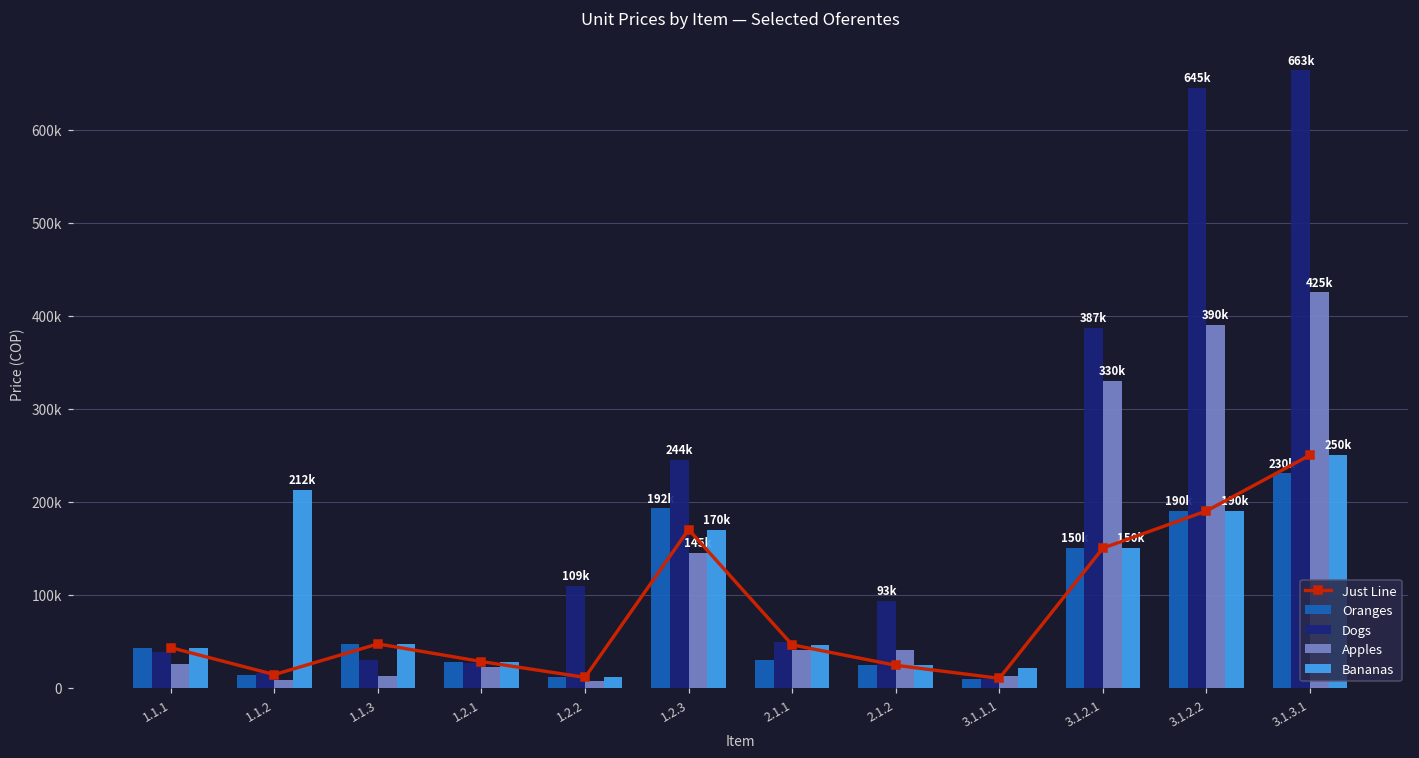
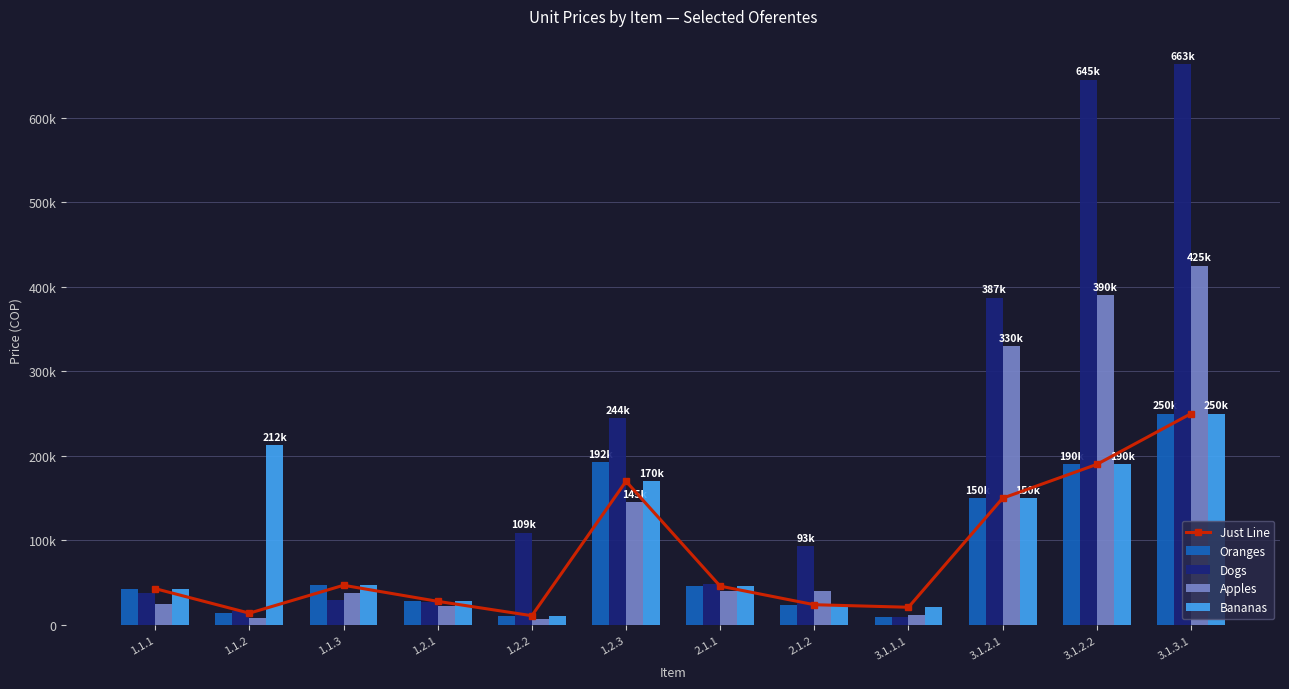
  {
    "Just Line": {
      "1.1.1": "40000",
      "1.1.2": "10000",
      "1.1.3": "50000",
      "1.2.1": "30000",
      "1.2.2": "10000",
      "2.1.1": "50000",
      "2.1.2": "20000",
-     "3.1.1.1": "10000"
+     "3.1.1.1": "20000"
    },
    "Oranges": {
-     "2.1.1": "30000",
+     "2.1.1": "50000",
      "3.1.2.1": "150k",
      "3.1.2.2": "190k",
-     "3.1.3.1": "230k"
+     "3.1.3.1": "250k"
    },
    "Dogs": {
      "1.2.2": "109k",
      "2.1.2": "93k",
      "3.1.2.1": "387k",
      "3.1.2.2": "645k"
    },
    "Apples": {
      "1.1.1": "30000",
      "1.1.2": "10000",
-     "1.1.3": "10000",
+     "1.1.3": "40000",
      "1.2.1": "20000",
      "1.2.2": "10000",
      "2.1.1": "40000",
      "2.1.2": "40000",
      "3.1.1.1": "10000"
    },
    "Bananas": {
      "1.1.2": "212k",
      "1.2.3": "170k",
      "3.1.2.1": "150k",
      "3.1.2.2": "190k",
      "3.1.3.1": "250k"
    }
  }
